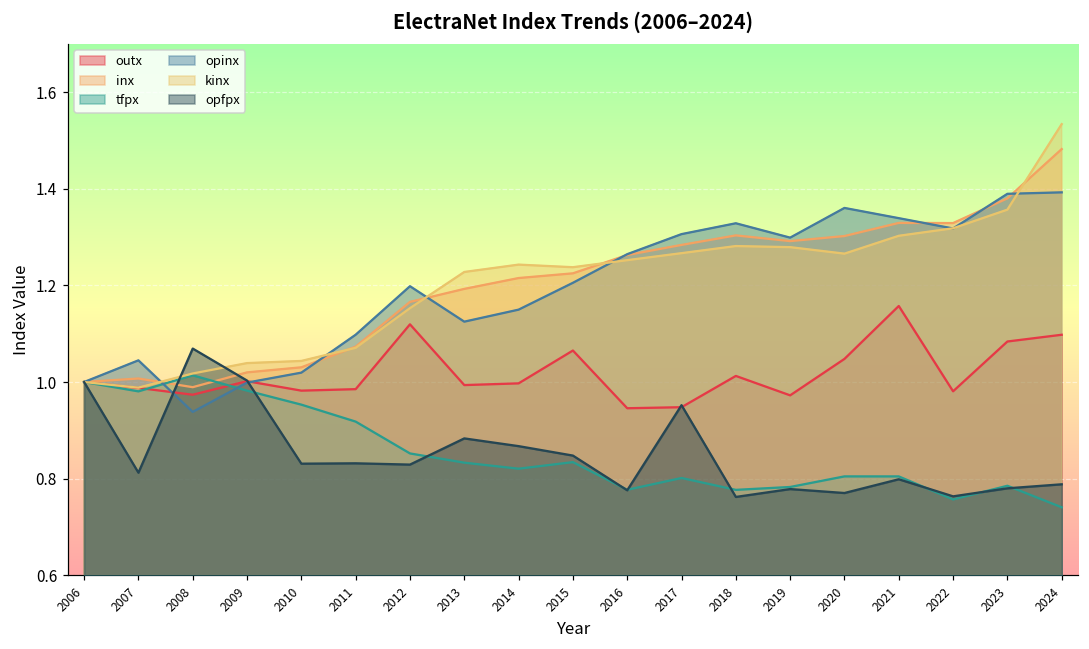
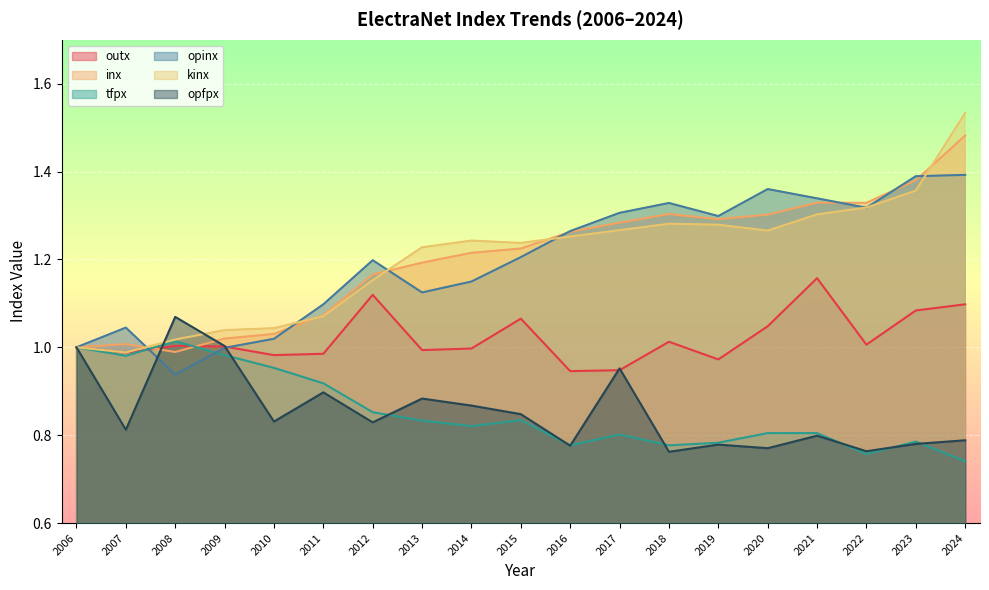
  {
    "outx": {
-     "2008": 0.97,
+     "2008": 1.00,
      "2010": 0.98,
      "2011": 0.99,
      "2012": 1.12,
      "2013": 0.99,
      "2014": 1.00,
      "2015": 1.07,
      "2016": 0.95,
      "2018": 1.01,
      "2019": 0.97,
      "2020": 1.05,
      "2021": 1.16,
-     "2022": 0.98,
+     "2022": 1.01,
      "2023": 1.08,
      "2024": 1.10
    },
    "opfpx": {
      "2007": 0.81,
      "2008": 1.07,
      "2010": 0.83,
-     "2011": 0.83,
+     "2011": 0.90,
      "2012": 0.83,
      "2013": 0.88,
      "2014": 0.87,
      "2015": 0.85,
      "2018": 0.76,
      "2020": 0.77,
      "2021": 0.80,
      "2022": 0.76,
      "2024": 0.79
    }
  }
